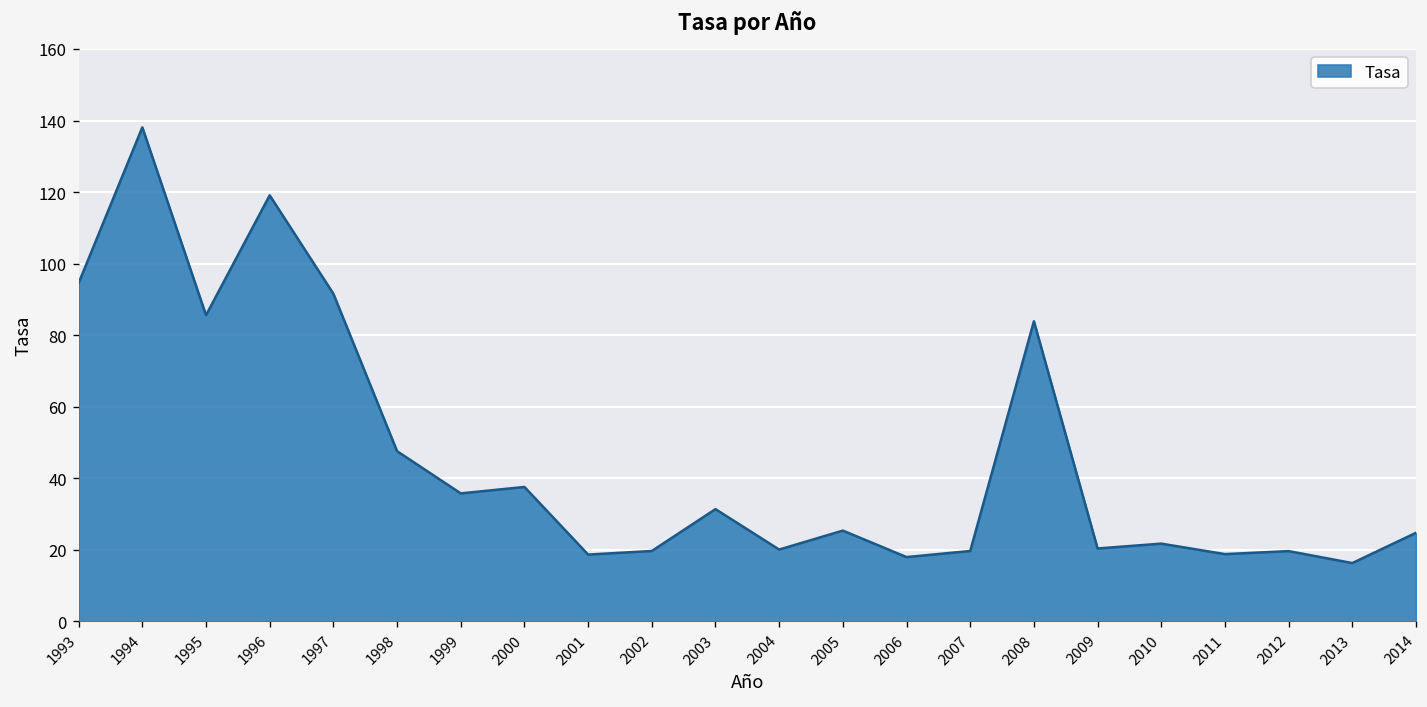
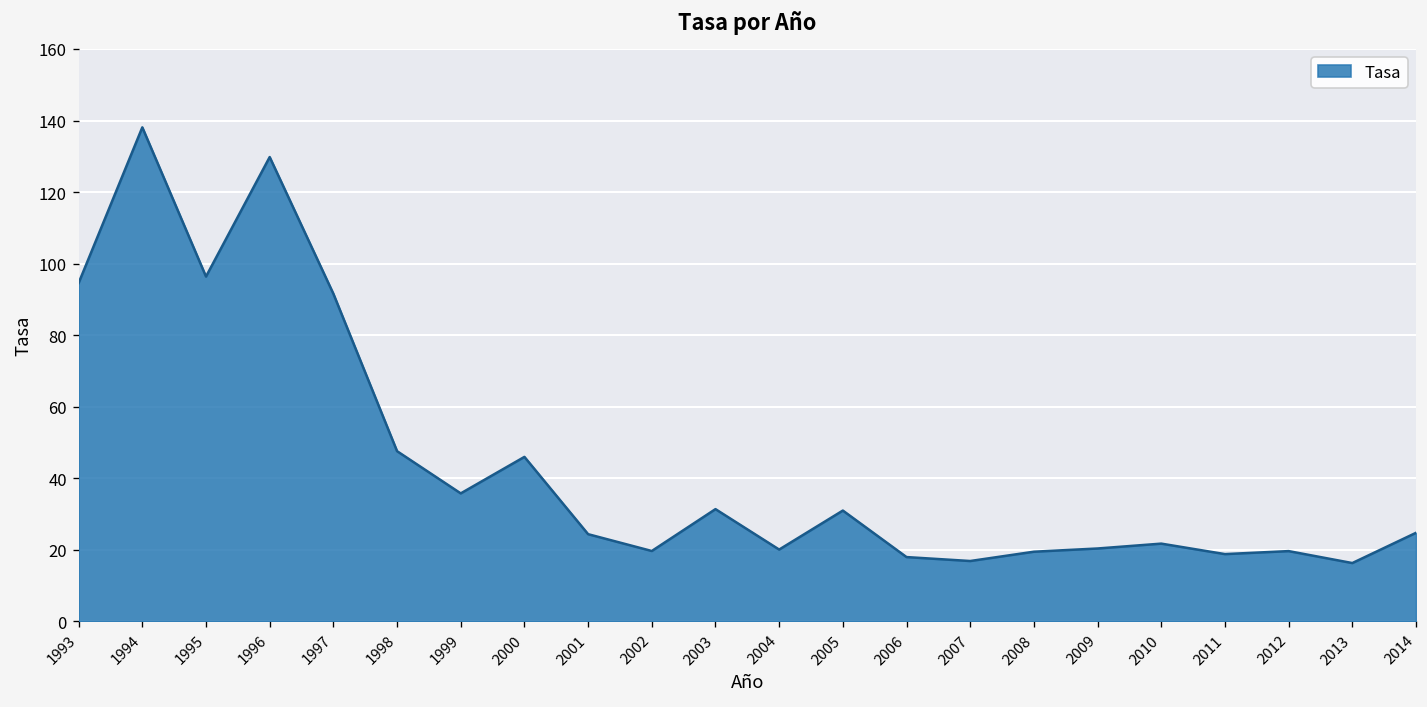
  {
    "1993": 95,
    "1994": 138,
-   "1995": 86,
-   "1996": 119,
+   "1995": 96,
+   "1996": 130,
    "1997": 92,
    "1998": 48,
    "1999": 36,
-   "2000": 38,
-   "2001": 19,
+   "2000": 46,
+   "2001": 24,
    "2002": 20,
    "2003": 31,
    "2004": 20,
-   "2005": 25,
+   "2005": 31,
    "2006": 18,
-   "2007": 20,
-   "2008": 84,
+   "2007": 17,
+   "2008": 20,
    "2009": 20,
    "2010": 22,
    "2011": 19,
    "2012": 20,
    "2013": 16,
    "2014": 25
  }
